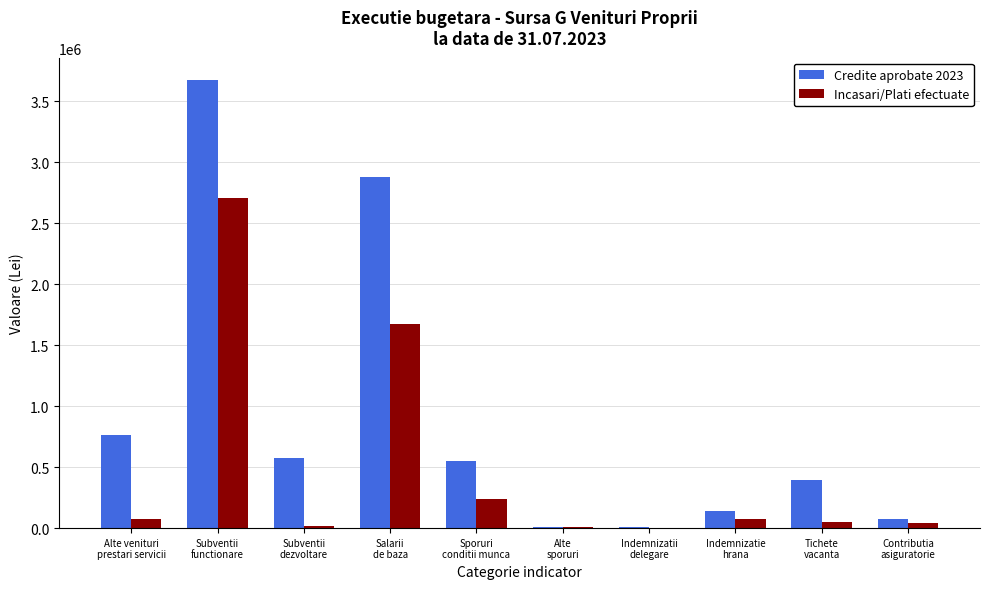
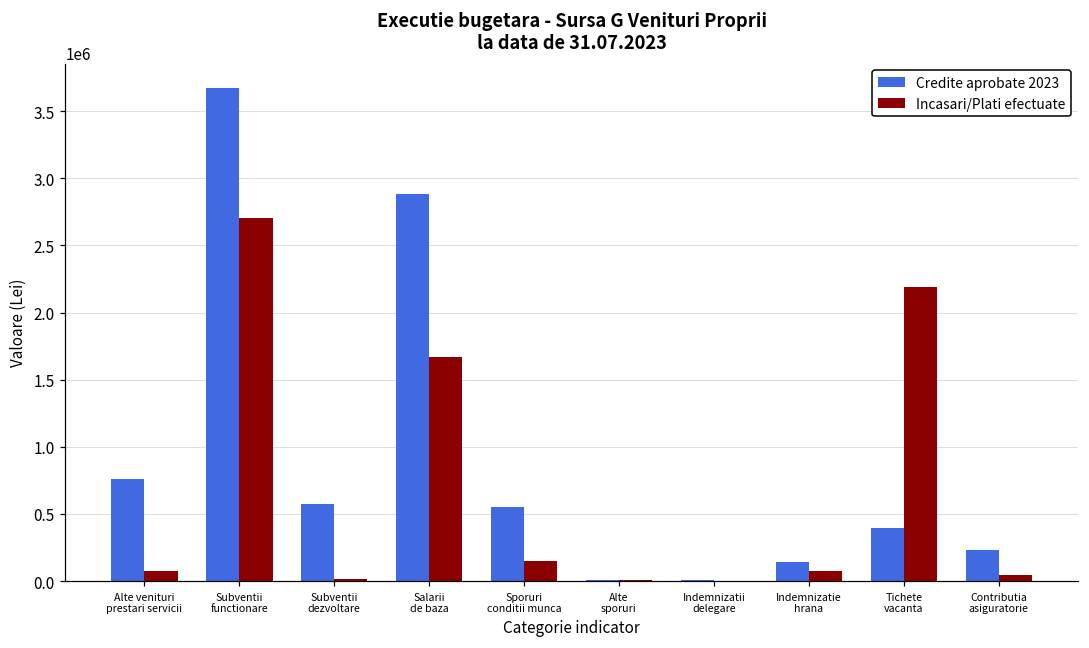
  {
    "Credite aprobate 2023": {
      "Alte venituri prestari servicii": 760000,
      "Subventii functionare": 3670000,
      "Subventii dezvoltare": 580000,
      "Salarii de baza": 2880000,
      "Sporuri conditii munca": 550000,
      "Indemnizatie hrana": 140000,
      "Tichete vacanta": 400000,
-     "Contributia asiguratorie": 80000
+     "Contributia asiguratorie": 230000
    },
    "Incasari/Plati efectuate": {
      "Alte venituri prestari servicii": 80000,
      "Subventii functionare": 2710000,
      "Salarii de baza": 1670000,
-     "Sporuri conditii munca": 240000,
+     "Sporuri conditii munca": 150000,
      "Indemnizatie hrana": 80000,
-     "Tichete vacanta": 50000,
+     "Tichete vacanta": 2190000,
      "Contributia asiguratorie": 40000
    }
  }
